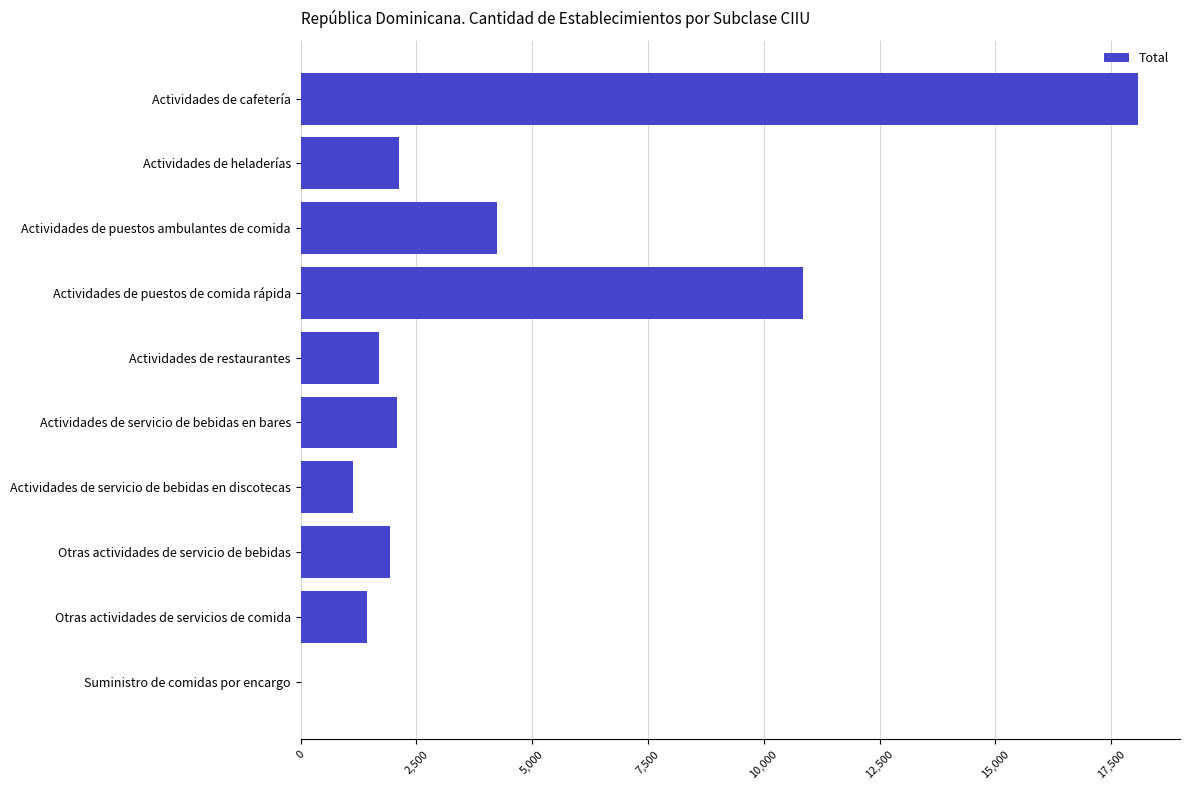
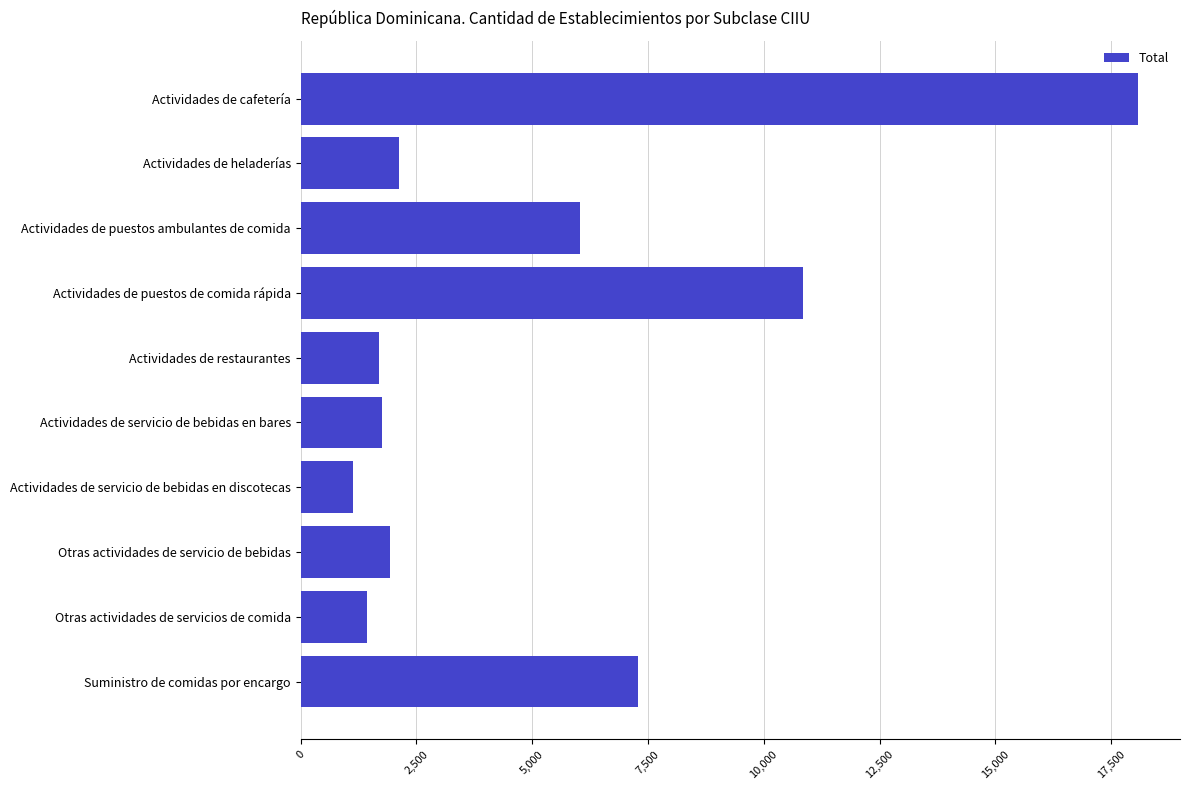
  {
    "Actividades de cafetería": "18,100",
    "Actividades de heladerías": "2,100",
-   "Actividades de puestos ambulantes de comida": "4,200",
+   "Actividades de puestos ambulantes de comida": "6,000",
    "Actividades de puestos de comida rápida": "10,800",
    "Actividades de restaurantes": "1,700",
-   "Actividades de servicio de bebidas en bares": "2,100",
+   "Actividades de servicio de bebidas en bares": "1,800",
    "Actividades de servicio de bebidas en discotecas": "1,100",
    "Otras actividades de servicio de bebidas": "1,900",
    "Otras actividades de servicios de comida": "1,400",
-   "Suministro de comidas por encargo": "0"
+   "Suministro de comidas por encargo": "7,300"
  }
